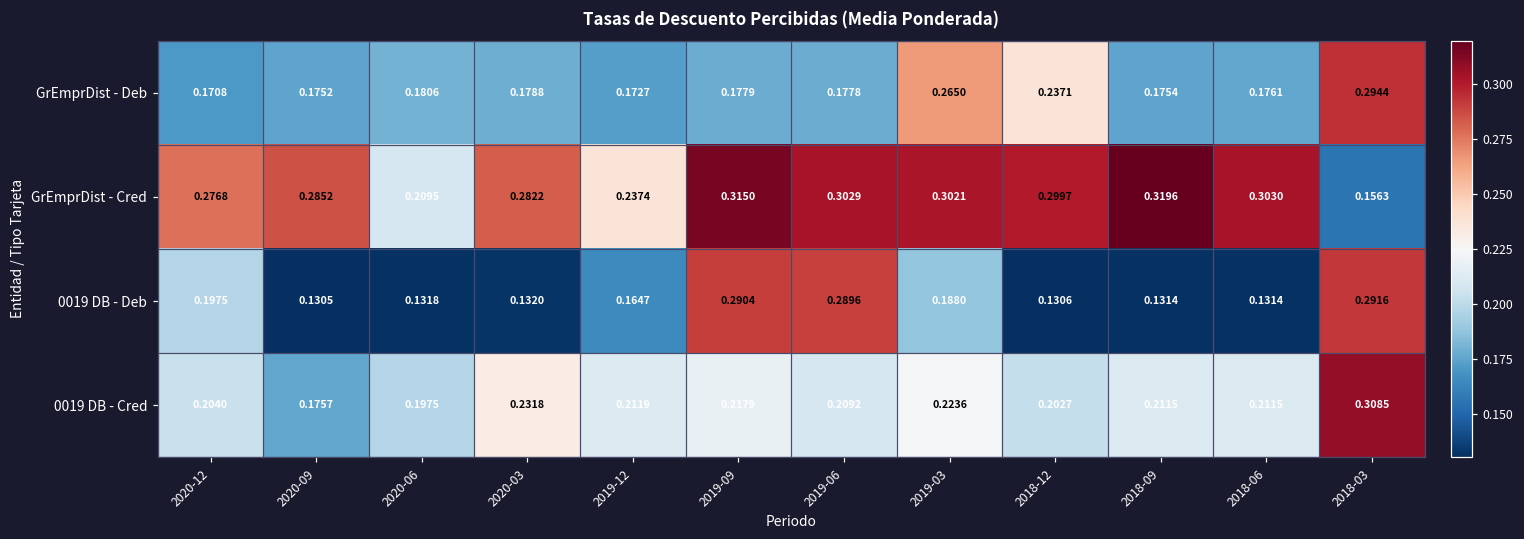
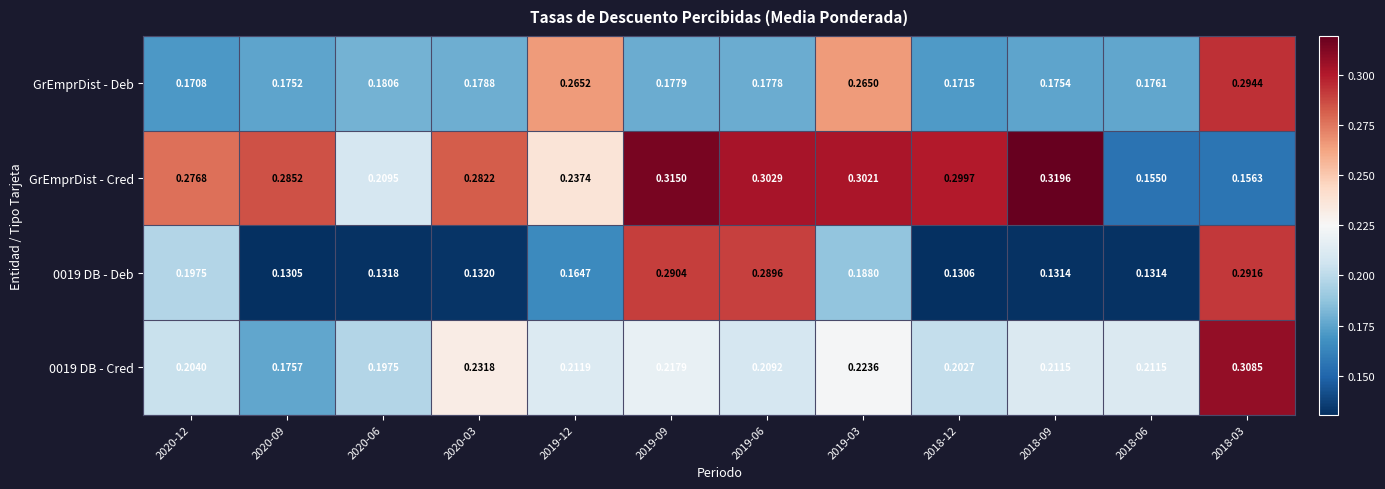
  {
    "GrEmprDist - Deb": {
      "2020-12": 0.1708,
      "2020-09": 0.1752,
      "2020-06": 0.1806,
      "2020-03": 0.1788,
-     "2019-12": 0.1727,
+     "2019-12": 0.2652,
      "2019-09": 0.1779,
      "2019-06": 0.1778,
      "2019-03": 0.2650,
-     "2018-12": 0.2371,
+     "2018-12": 0.1715,
      "2018-09": 0.1754,
      "2018-06": 0.1761,
      "2018-03": 0.2944
    },
    "GrEmprDist - Cred": {
      "2020-12": 0.2768,
      "2020-09": 0.2852,
      "2020-03": 0.2822,
      "2019-12": 0.2374,
      "2019-09": 0.3150,
      "2019-06": 0.3029,
      "2019-03": 0.3021,
      "2018-12": 0.2997,
      "2018-09": 0.3196,
-     "2018-06": 0.3030,
+     "2018-06": 0.1550,
      "2018-03": 0.1563
    },
    "0019 DB - Deb": {
      "2020-12": 0.1975,
      "2020-09": 0.1305,
      "2020-06": 0.1318,
      "2020-03": 0.1320,
      "2019-12": 0.1647,
      "2019-09": 0.2904,
      "2019-06": 0.2896,
      "2019-03": 0.1880,
      "2018-12": 0.1306,
      "2018-09": 0.1314,
      "2018-06": 0.1314,
      "2018-03": 0.2916
    },
    "0019 DB - Cred": {
      "2020-12": 0.2040,
      "2020-09": 0.1757,
      "2020-06": 0.1975,
      "2020-03": 0.2318,
      "2019-03": 0.2236,
      "2018-12": 0.2027,
      "2018-03": 0.3085
    }
  }
